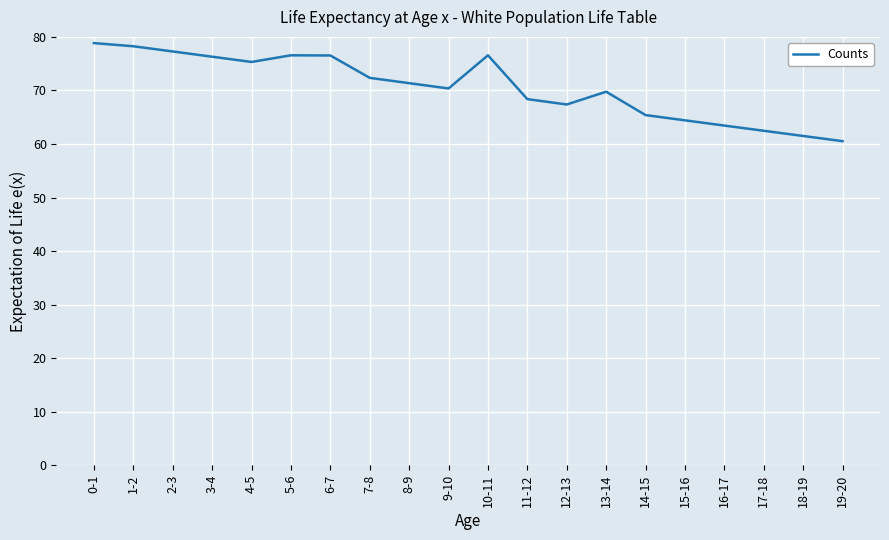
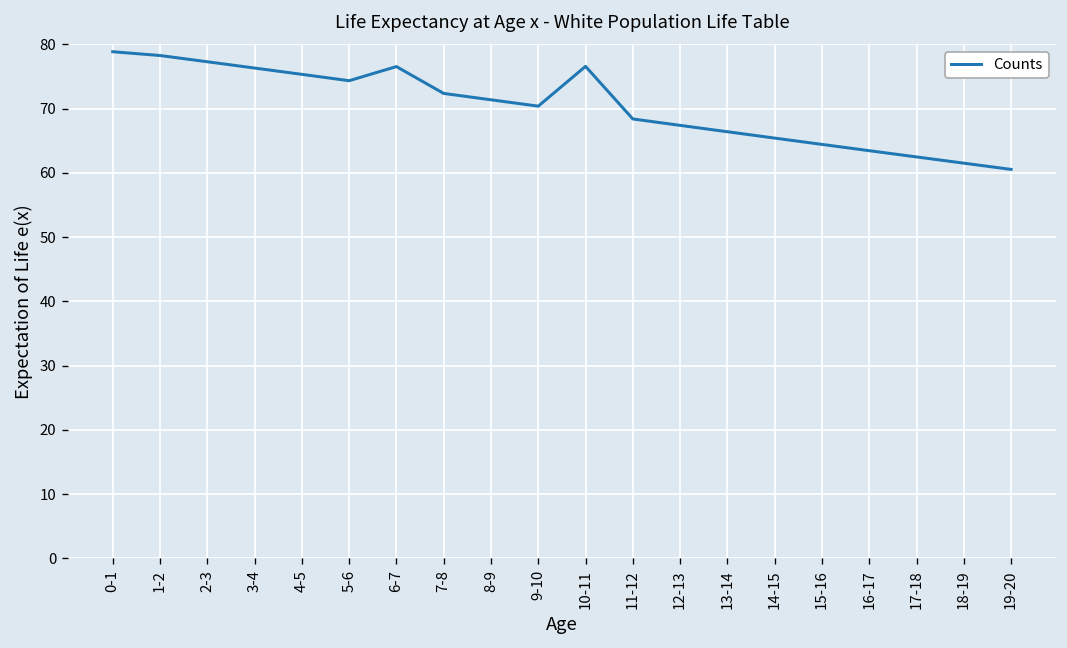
  {
    "0-1": 79,
    "1-2": 78,
    "2-3": 77,
    "3-4": 76,
    "4-5": 75,
-   "5-6": 77,
+   "5-6": 74,
    "6-7": 77,
    "7-8": 72,
    "8-9": 71,
    "9-10": 70,
    "10-11": 77,
    "11-12": 68,
    "12-13": 67,
-   "13-14": 70,
+   "13-14": 66,
    "14-15": 65,
    "15-16": 64,
    "16-17": 63,
    "17-18": 62,
    "18-19": 62,
    "19-20": 61
  }
